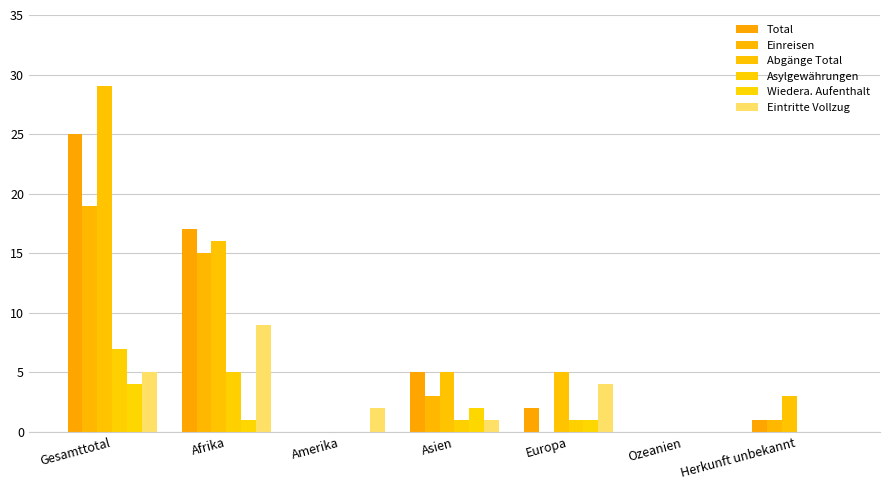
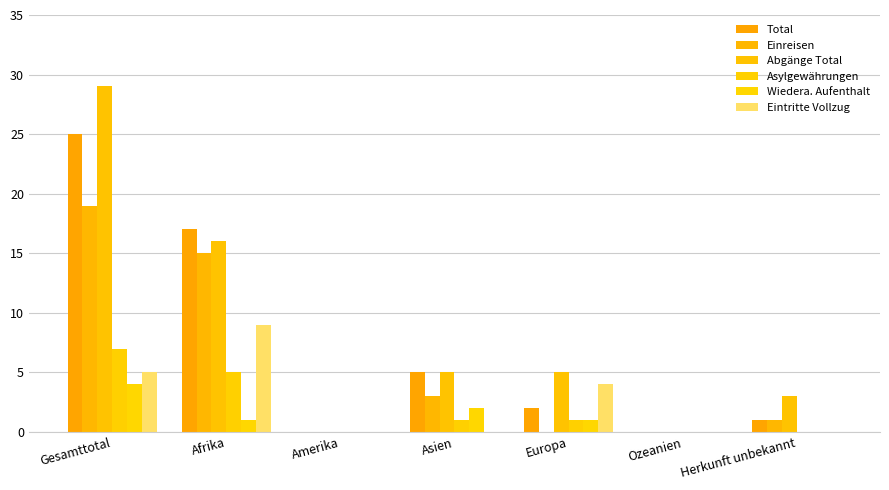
  {
    "Eintritte Vollzug": {
      "Gesamttotal": 5,
      "Afrika": 9,
-     "Amerika": 2,
-     "Asien": 1,
+     "Amerika": 0,
+     "Asien": 0,
      "Europa": 4,
      "Ozeanien": 0,
      "Herkunft unbekannt": 0
    }
  }
